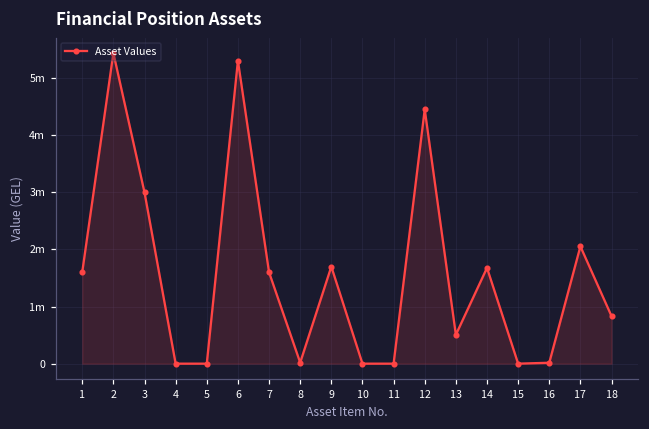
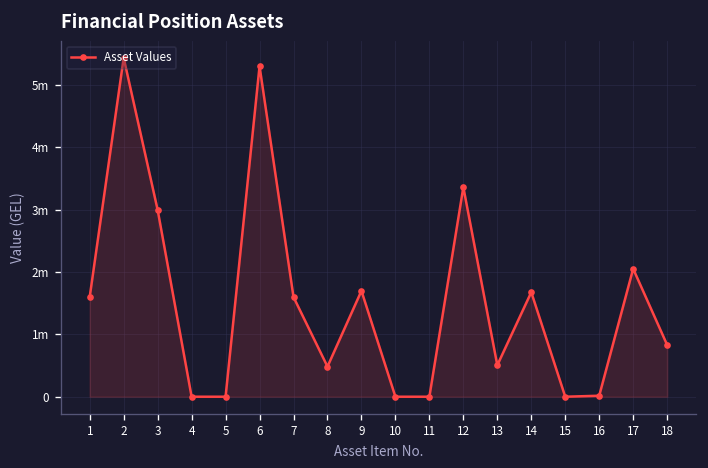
  {
    "1": "1.6m",
    "3": "3.0m",
    "4": "0.0m",
    "5": "0.0m",
    "6": "5.3m",
    "7": "1.6m",
-   "8": "0.0m",
+   "8": "0.5m",
    "9": "1.7m",
    "10": "0.0m",
    "11": "0.0m",
-   "12": "4.4m",
+   "12": "3.4m",
    "13": "0.5m",
    "14": "1.7m",
    "15": "0.0m",
    "16": "0.0m",
    "17": "2.1m",
    "18": "0.8m"
  }
